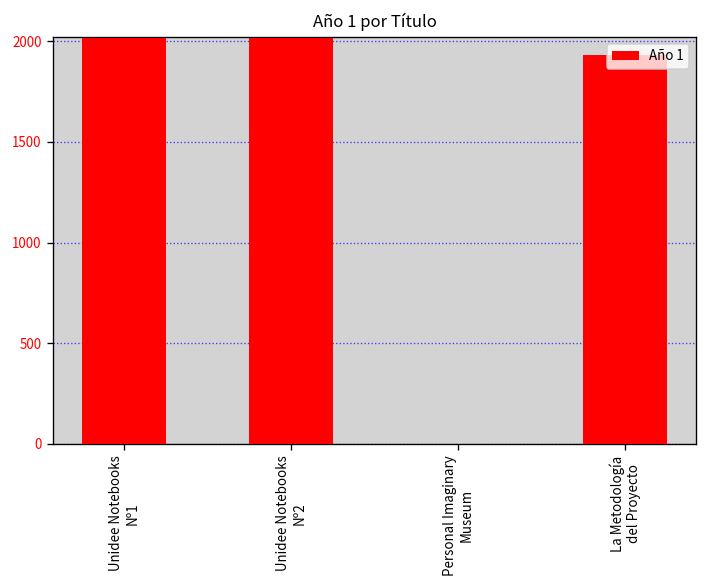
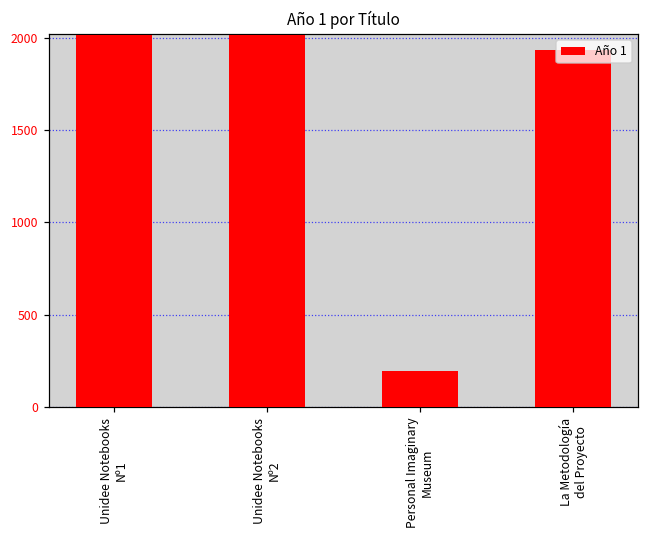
  {
    "Unidee Notebooks Nº1": 2020,
    "Unidee Notebooks Nº2": 2020,
-   "Personal Imaginary Museum": 0
+   "Personal Imaginary Museum": 190
  }
